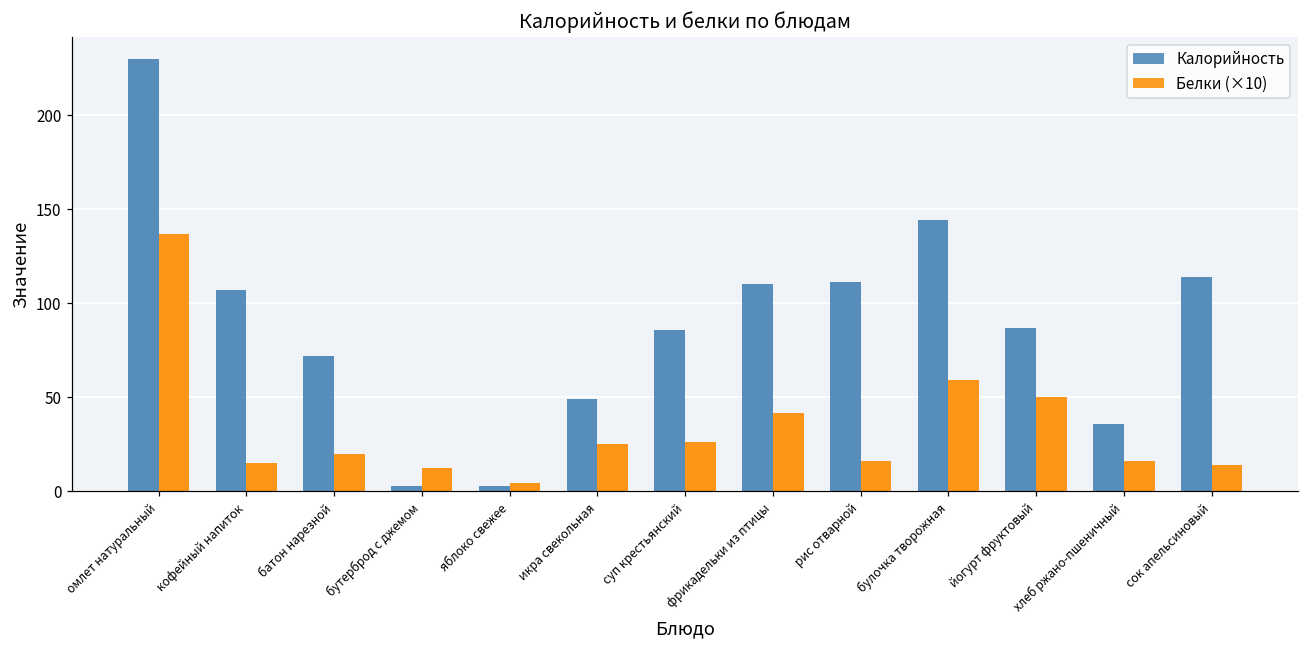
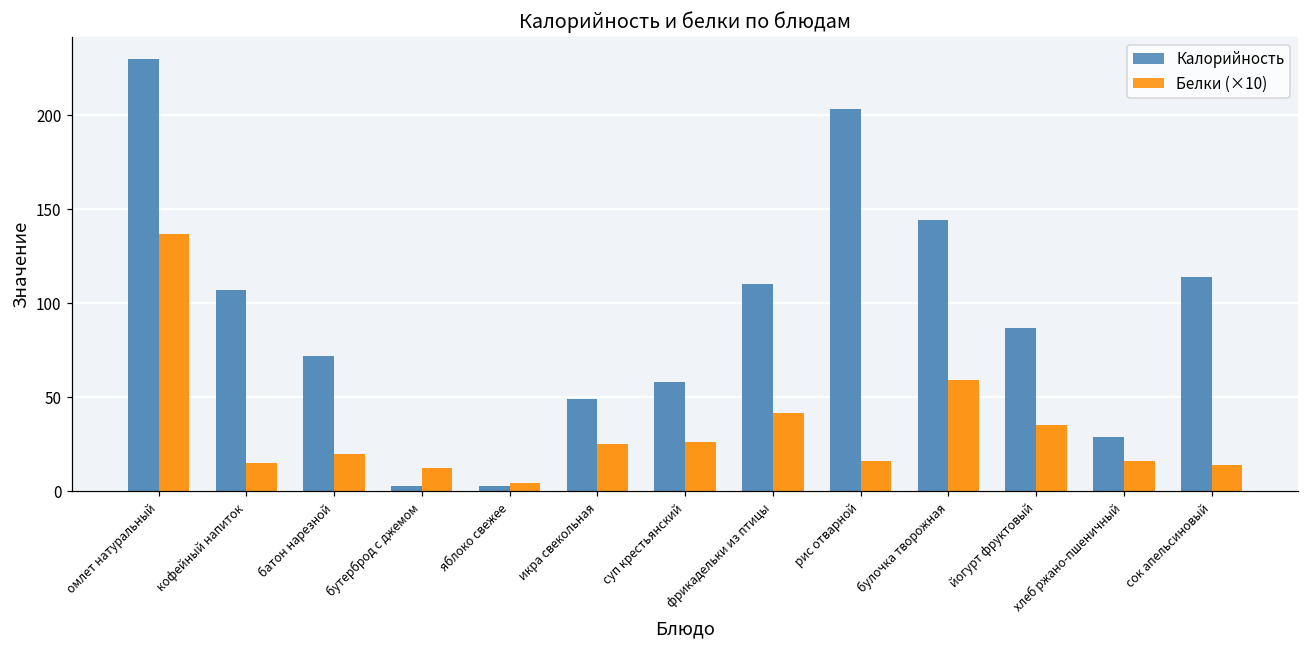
  {
    "Калорийность": {
      "омлет натуральный": 230,
      "кофейный напиток": 107,
      "батон нарезной": 72,
      "бутерброд с джемом": 3,
      "яблоко свежее": 3,
      "икра свекольная": 49,
-     "суп крестьянский": 86,
+     "суп крестьянский": 58,
      "фрикадельки из птицы": 110,
-     "рис отварной": 111,
+     "рис отварной": 203,
      "булочка творожная": 144,
      "йогурт фруктовый": 87,
-     "хлеб ржано-пшеничный": 36,
+     "хлеб ржано-пшеничный": 29,
      "сок апельсиновый": 114
    },
    "Белки (×10)": {
      "омлет натуральный": 137,
      "кофейный напиток": 15,
      "батон нарезной": 20,
      "бутерброд с джемом": 13,
      "яблоко свежее": 4,
      "икра свекольная": 25,
      "суп крестьянский": 26,
      "фрикадельки из птицы": 42,
      "рис отварной": 16,
      "булочка творожная": 59,
-     "йогурт фруктовый": 50,
+     "йогурт фруктовый": 35,
      "хлеб ржано-пшеничный": 16,
      "сок апельсиновый": 14
    }
  }
